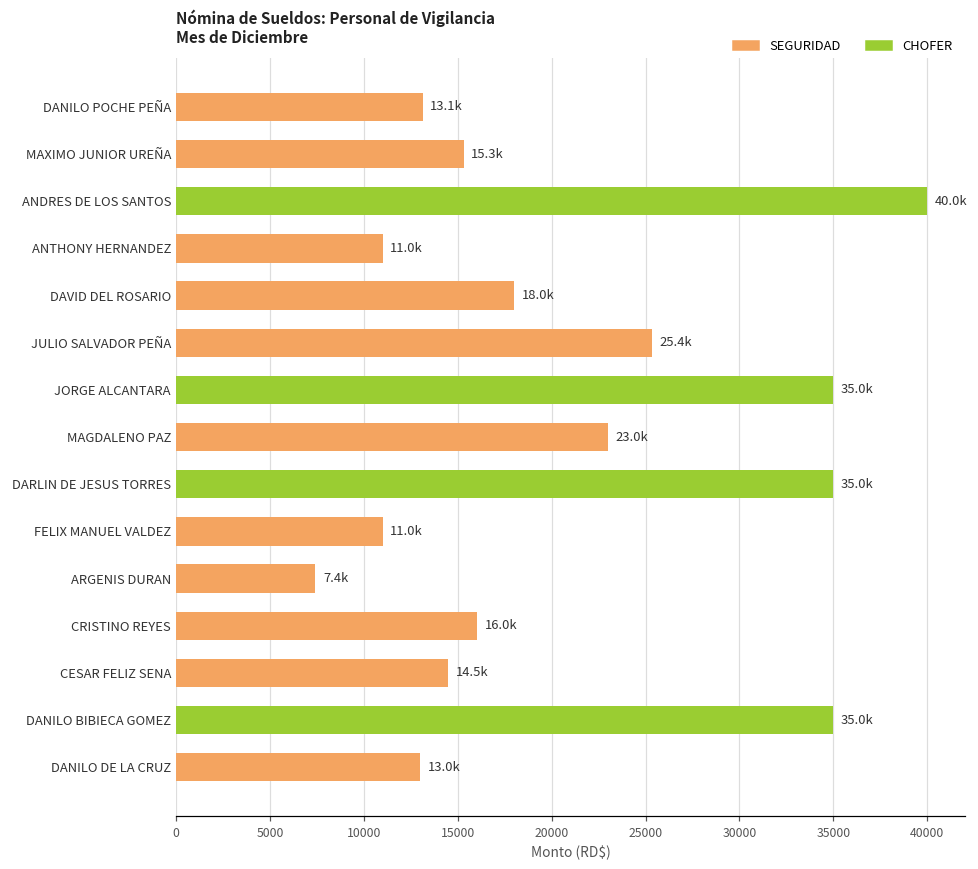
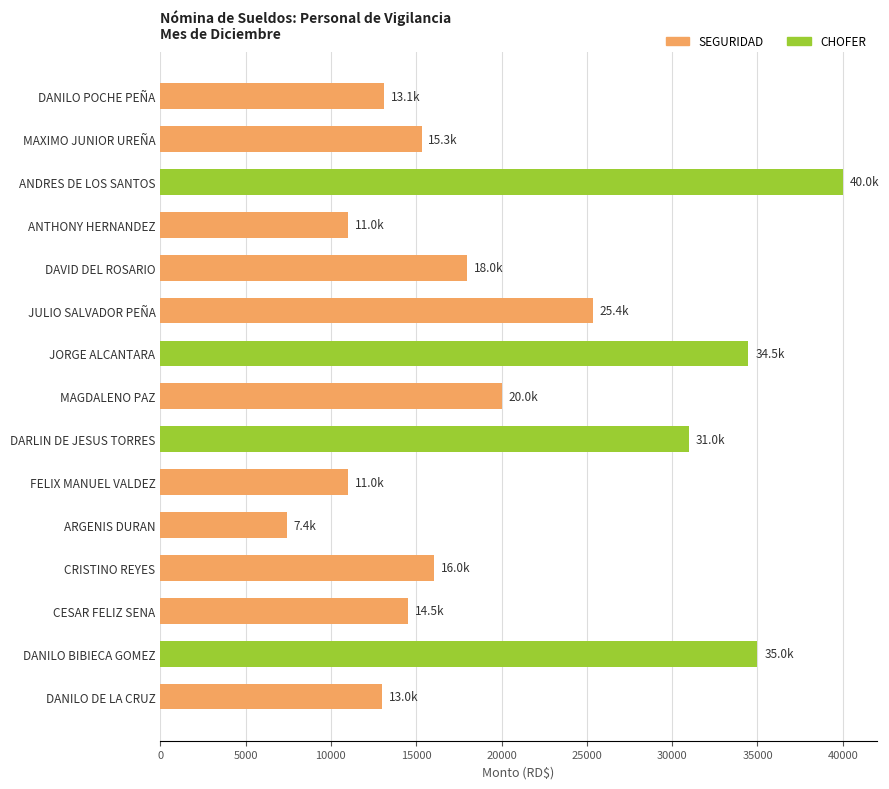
  {
    "DANILO POCHE PEÑA": "13.1k",
    "MAXIMO JUNIOR UREÑA": "15.3k",
    "ANDRES DE LOS SANTOS": "40.0k",
    "ANTHONY HERNANDEZ": "11.0k",
    "DAVID DEL ROSARIO": "18.0k",
    "JULIO SALVADOR PEÑA": "25.4k",
-   "JORGE ALCANTARA": "35.0k",
-   "MAGDALENO PAZ": "23.0k",
-   "DARLIN DE JESUS TORRES": "35.0k",
+   "JORGE ALCANTARA": "34.5k",
+   "MAGDALENO PAZ": "20.0k",
+   "DARLIN DE JESUS TORRES": "31.0k",
    "FELIX MANUEL VALDEZ": "11.0k",
    "ARGENIS DURAN": "7.4k",
    "CRISTINO REYES": "16.0k",
    "CESAR FELIZ SENA": "14.5k",
    "DANILO BIBIECA GOMEZ": "35.0k",
    "DANILO DE LA CRUZ": "13.0k"
  }
